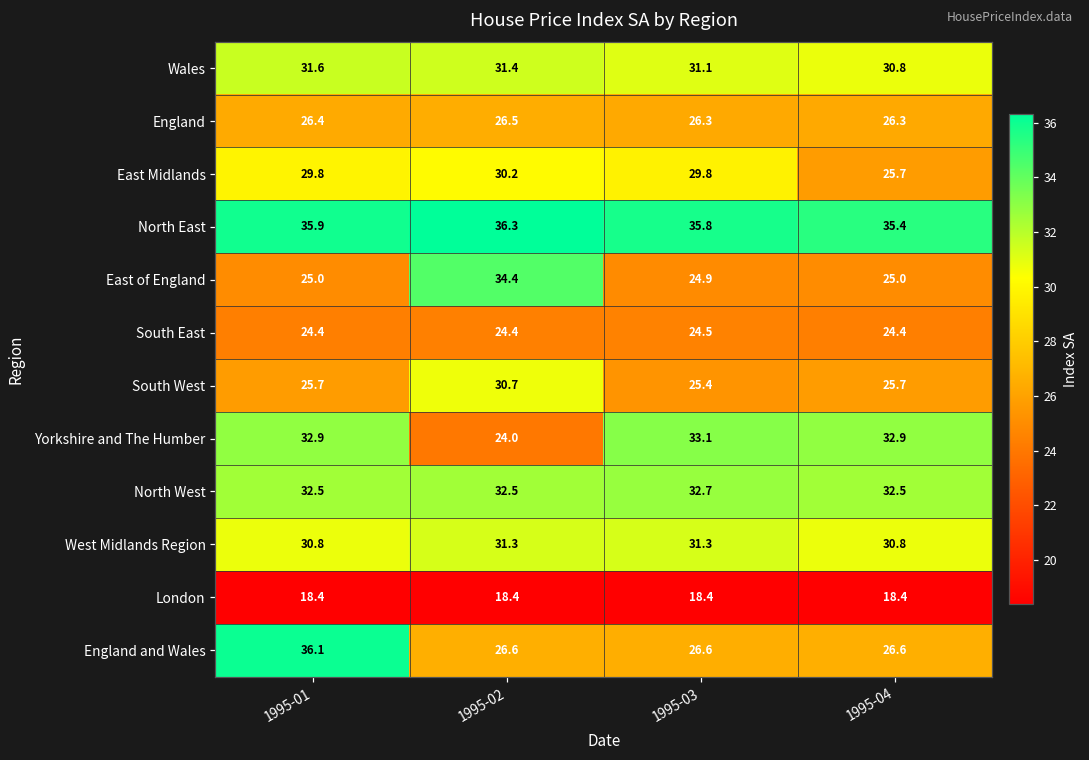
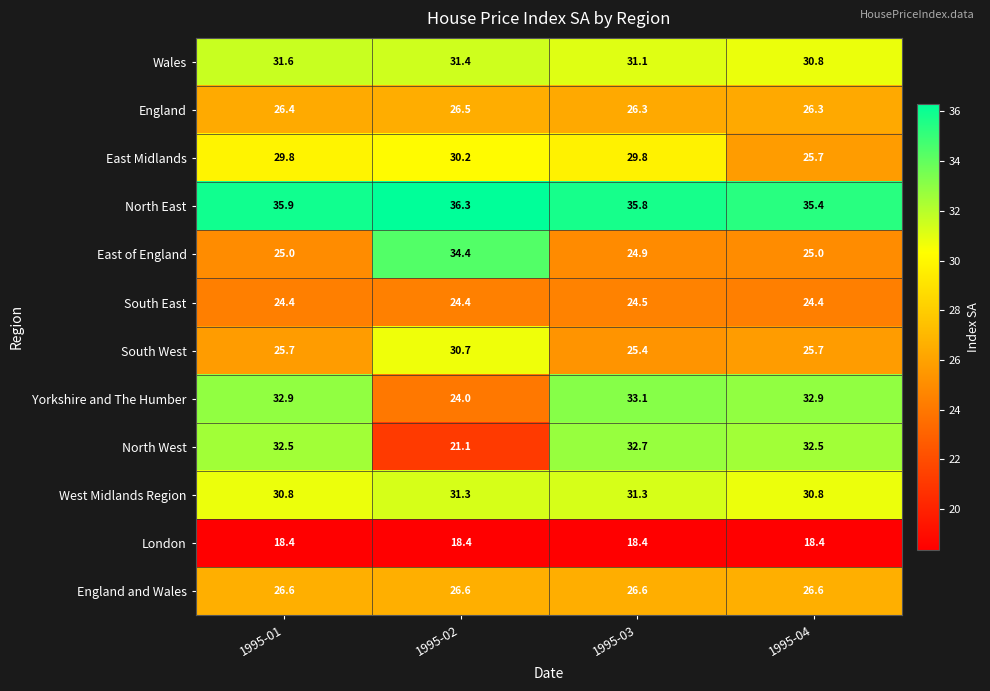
  {
    "Wales": {
      "1995-01": 31.6,
      "1995-02": 31.4,
      "1995-03": 31.1,
      "1995-04": 30.8
    },
    "England": {
      "1995-01": 26.4,
      "1995-02": 26.5,
      "1995-03": 26.3,
      "1995-04": 26.3
    },
    "East Midlands": {
      "1995-01": 29.8,
      "1995-02": 30.2,
      "1995-03": 29.8,
      "1995-04": 25.7
    },
    "North East": {
      "1995-01": 35.9,
      "1995-02": 36.3,
      "1995-03": 35.8,
      "1995-04": 35.4
    },
    "East of England": {
      "1995-01": 25.0,
      "1995-02": 34.4,
      "1995-03": 24.9,
      "1995-04": 25.0
    },
    "South East": {
      "1995-01": 24.4,
      "1995-02": 24.4,
      "1995-03": 24.5,
      "1995-04": 24.4
    },
    "South West": {
      "1995-01": 25.7,
      "1995-02": 30.7,
      "1995-03": 25.4,
      "1995-04": 25.7
    },
    "Yorkshire and The Humber": {
      "1995-01": 32.9,
      "1995-02": 24.0,
      "1995-03": 33.1,
      "1995-04": 32.9
    },
    "North West": {
      "1995-01": 32.5,
-     "1995-02": 32.5,
+     "1995-02": 21.1,
      "1995-03": 32.7,
      "1995-04": 32.5
    },
    "West Midlands Region": {
      "1995-01": 30.8,
      "1995-02": 31.3,
      "1995-03": 31.3,
      "1995-04": 30.8
    },
    "London": {
      "1995-01": 18.4,
      "1995-02": 18.4,
      "1995-03": 18.4,
      "1995-04": 18.4
    },
    "England and Wales": {
-     "1995-01": 36.1,
+     "1995-01": 26.6,
      "1995-02": 26.6,
      "1995-03": 26.6,
      "1995-04": 26.6
    }
  }
